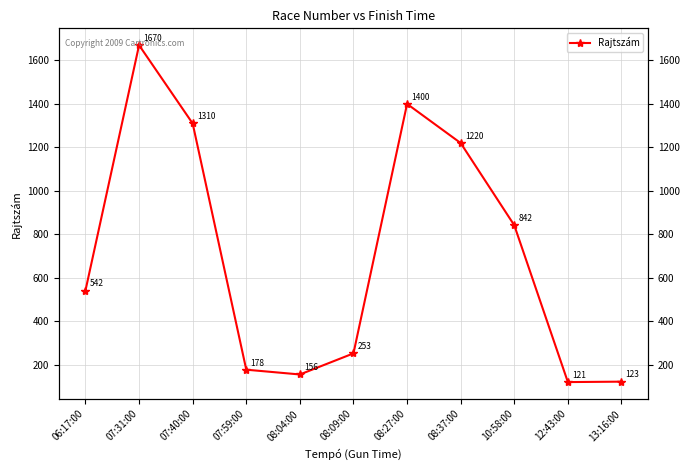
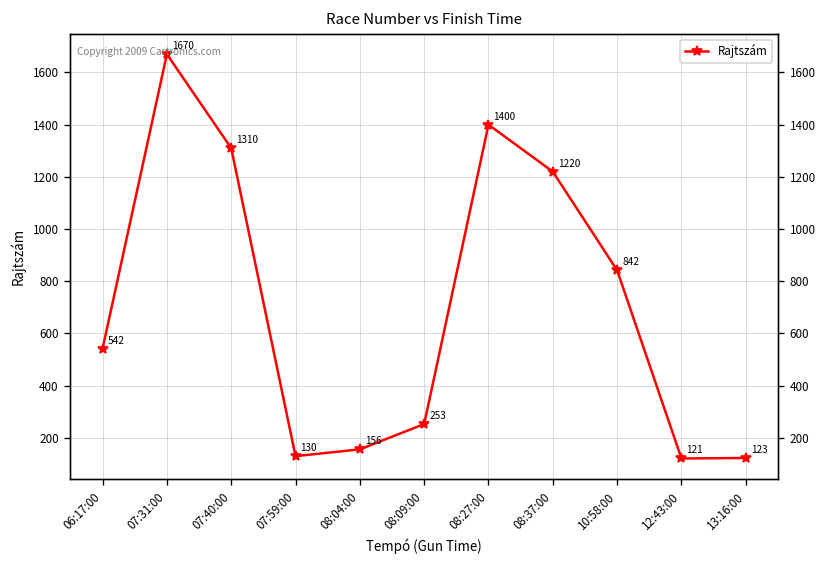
  {
    "06:17:00": 542,
    "07:40:00": 1310,
-   "07:59:00": 178,
+   "07:59:00": 130,
    "08:04:00": 156,
    "08:09:00": 253,
    "08:27:00": 1400,
    "08:37:00": 1220,
    "10:58:00": 842,
    "12:43:00": 121,
    "13:16:00": 123
  }
